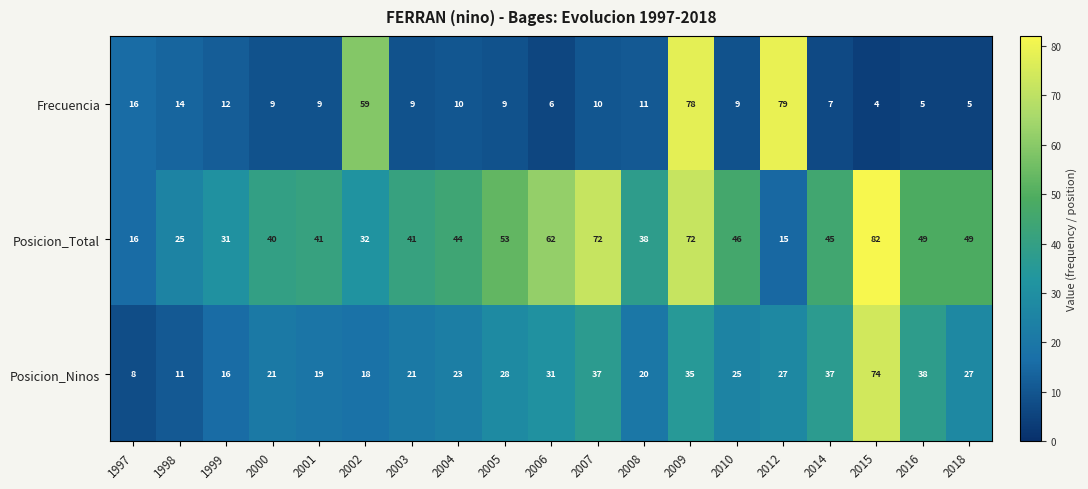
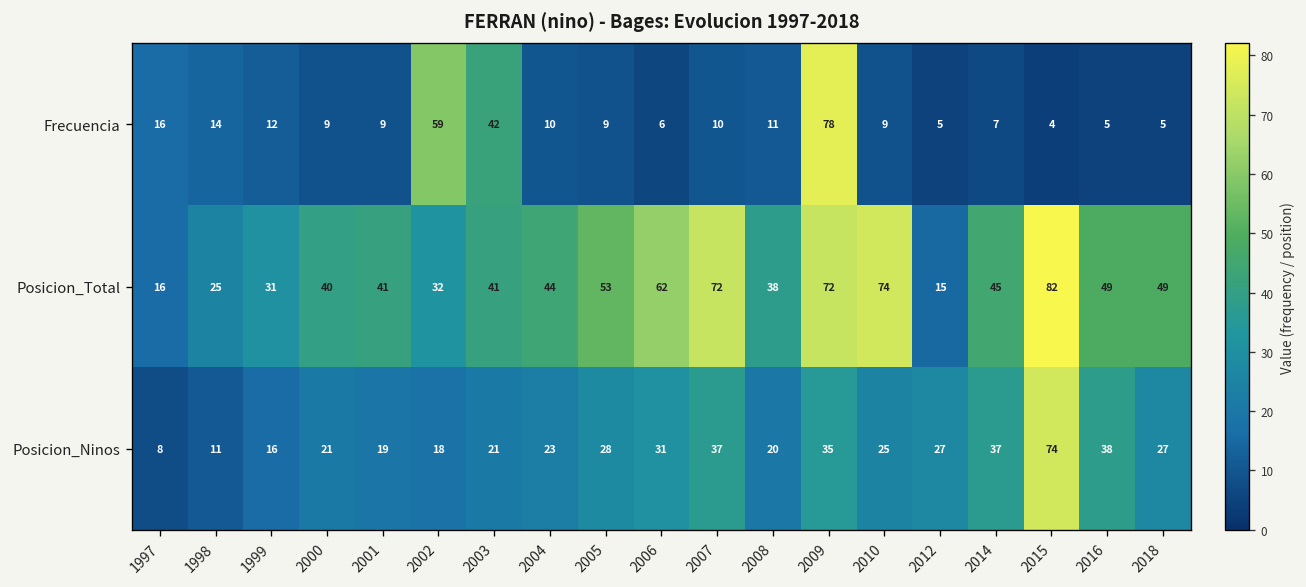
  {
    "Frecuencia": {
      "1997": 16,
      "1998": 14,
      "1999": 12,
      "2000": 9,
      "2001": 9,
      "2002": 59,
-     "2003": 9,
+     "2003": 42,
      "2004": 10,
      "2005": 9,
      "2006": 6,
      "2007": 10,
      "2008": 11,
      "2009": 78,
      "2010": 9,
-     "2012": 79,
+     "2012": 5,
      "2014": 7,
      "2015": 4,
      "2016": 5,
      "2018": 5
    },
    "Posicion_Total": {
      "1997": 16,
      "1998": 25,
      "1999": 31,
      "2000": 40,
      "2001": 41,
      "2002": 32,
      "2003": 41,
      "2004": 44,
      "2005": 53,
      "2006": 62,
      "2007": 72,
      "2008": 38,
      "2009": 72,
-     "2010": 46,
+     "2010": 74,
      "2012": 15,
      "2014": 45,
      "2015": 82,
      "2016": 49,
      "2018": 49
    },
    "Posicion_Ninos": {
      "1997": 8,
      "1998": 11,
      "1999": 16,
      "2000": 21,
      "2001": 19,
      "2002": 18,
      "2003": 21,
      "2004": 23,
      "2005": 28,
      "2006": 31,
      "2007": 37,
      "2008": 20,
      "2009": 35,
      "2010": 25,
      "2012": 27,
      "2014": 37,
      "2015": 74,
      "2016": 38,
      "2018": 27
    }
  }
